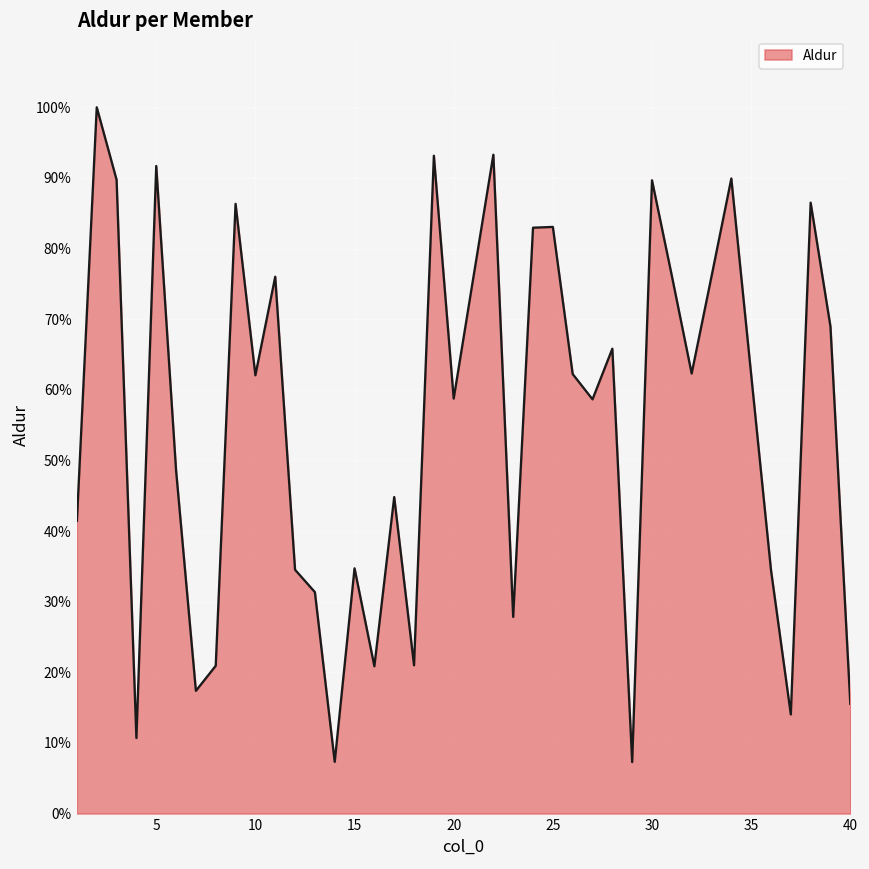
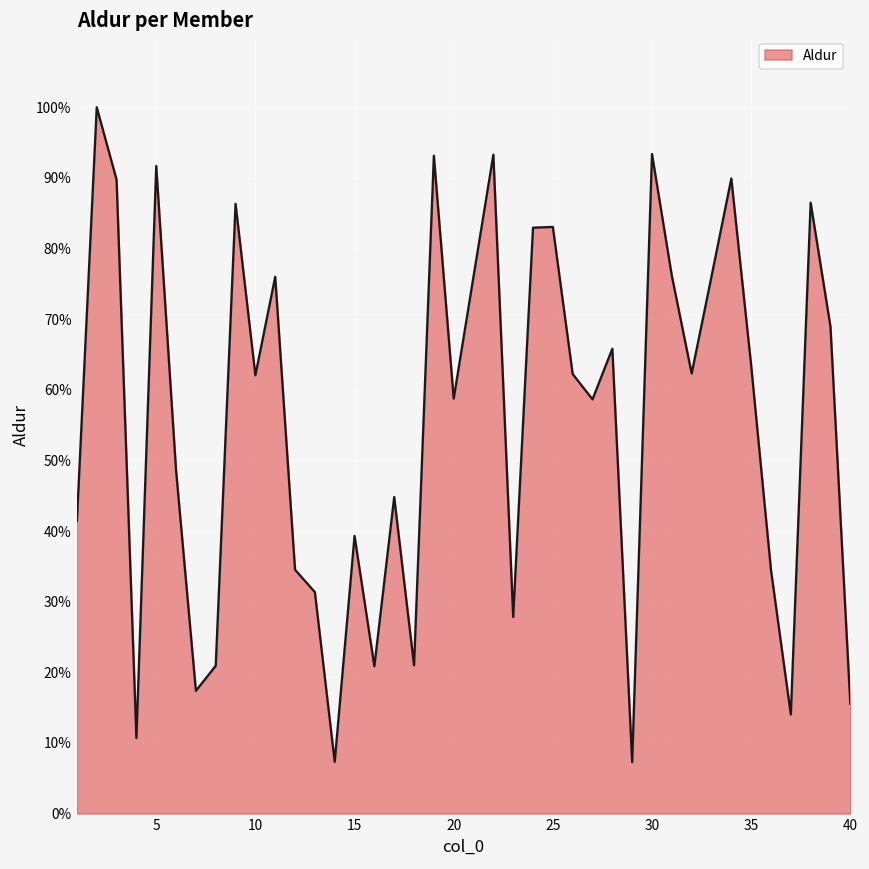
  {
    "5": "92%",
    "10": "62%",
-   "15": "35%",
+   "15": "39%",
    "20": "59%",
    "25": "83%",
-   "30": "90%",
-   "35": "62%",
+   "30": "93%",
+   "35": "63%",
    "40": "16%"
  }
